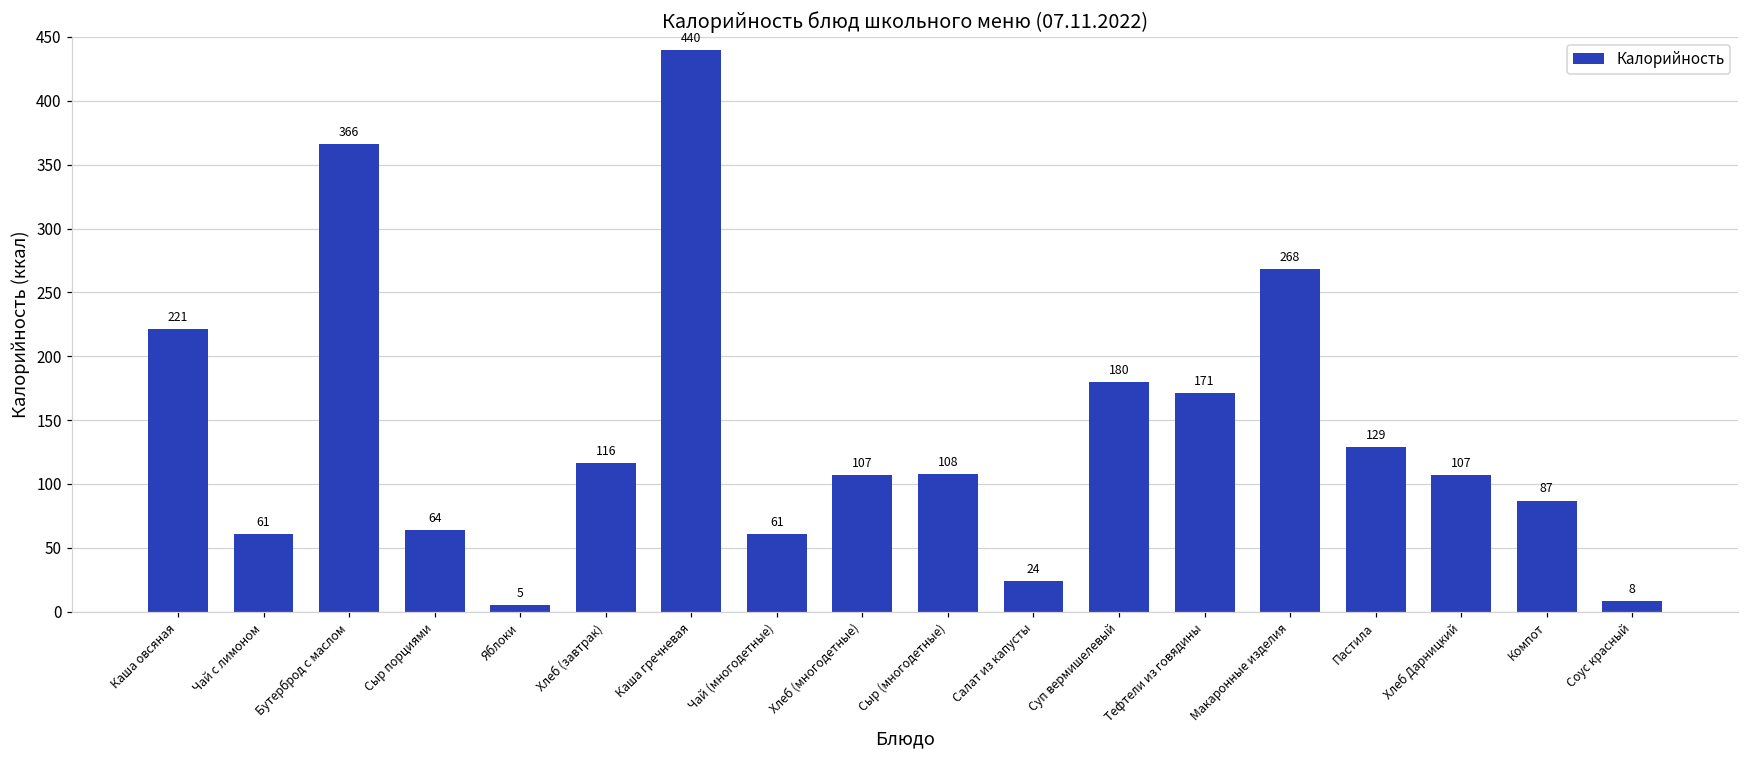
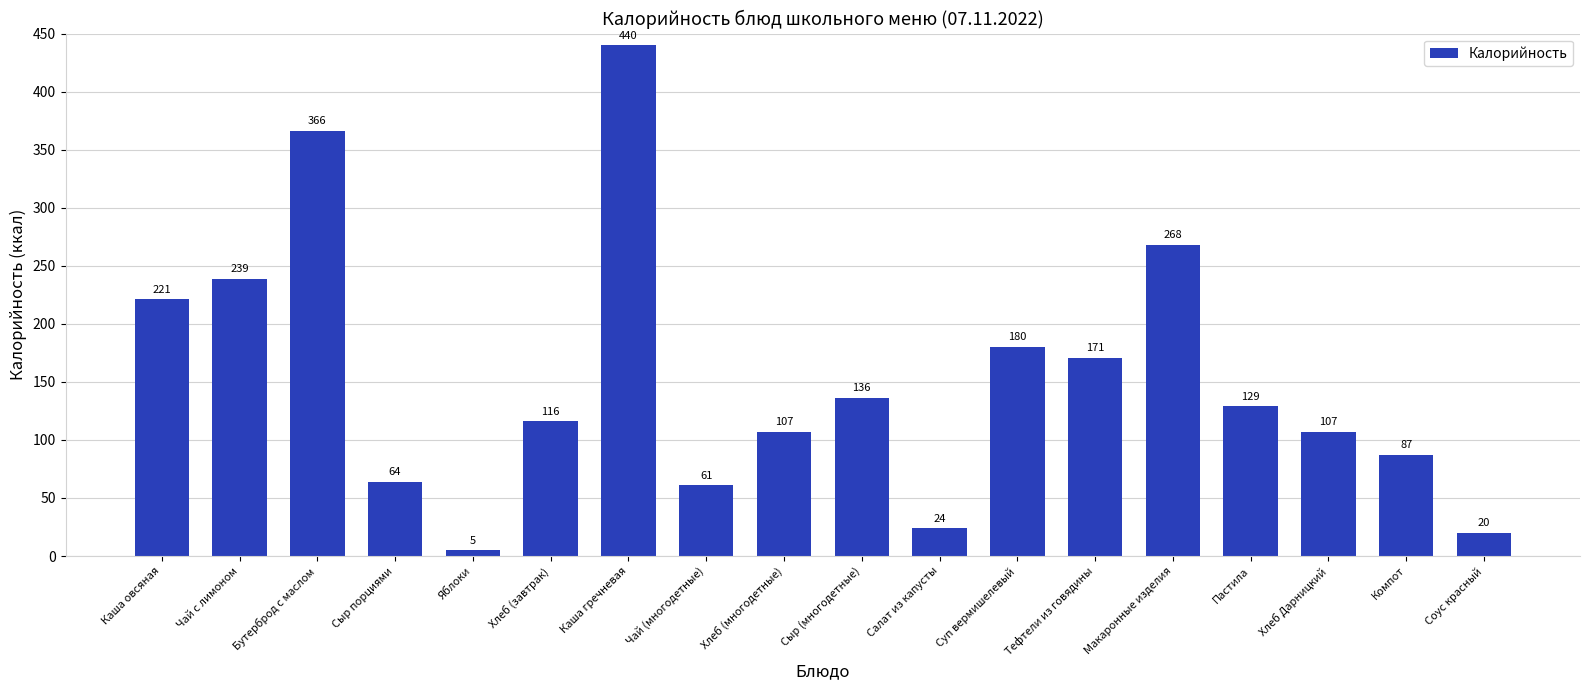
  {
    "Каша овсяная": 221,
-   "Чай с лимоном": 61,
+   "Чай с лимоном": 239,
    "Бутерброд с маслом": 366,
    "Сыр порциями": 64,
    "Яблоки": 5,
    "Хлеб (завтрак)": 116,
    "Каша гречневая": 440,
    "Чай (многодетные)": 61,
    "Хлеб (многодетные)": 107,
-   "Сыр (многодетные)": 108,
+   "Сыр (многодетные)": 136,
    "Салат из капусты": 24,
    "Суп вермишелевый": 180,
    "Тефтели из говядины": 171,
    "Макаронные изделия": 268,
    "Пастила": 129,
    "Хлеб Дарницкий": 107,
    "Компот": 87,
-   "Соус красный": 8
+   "Соус красный": 20
  }
